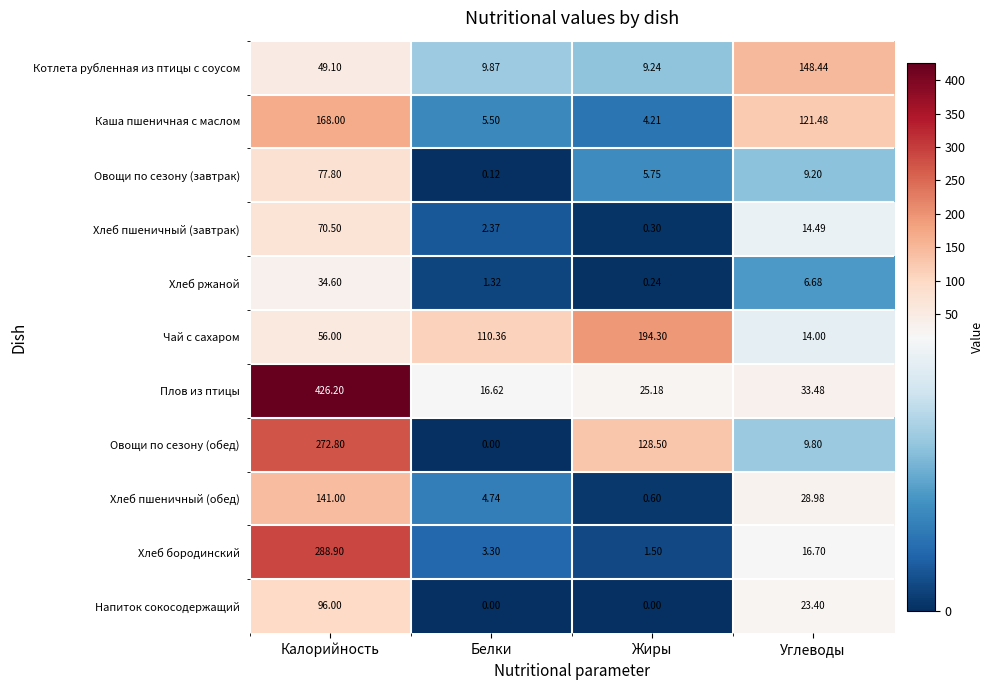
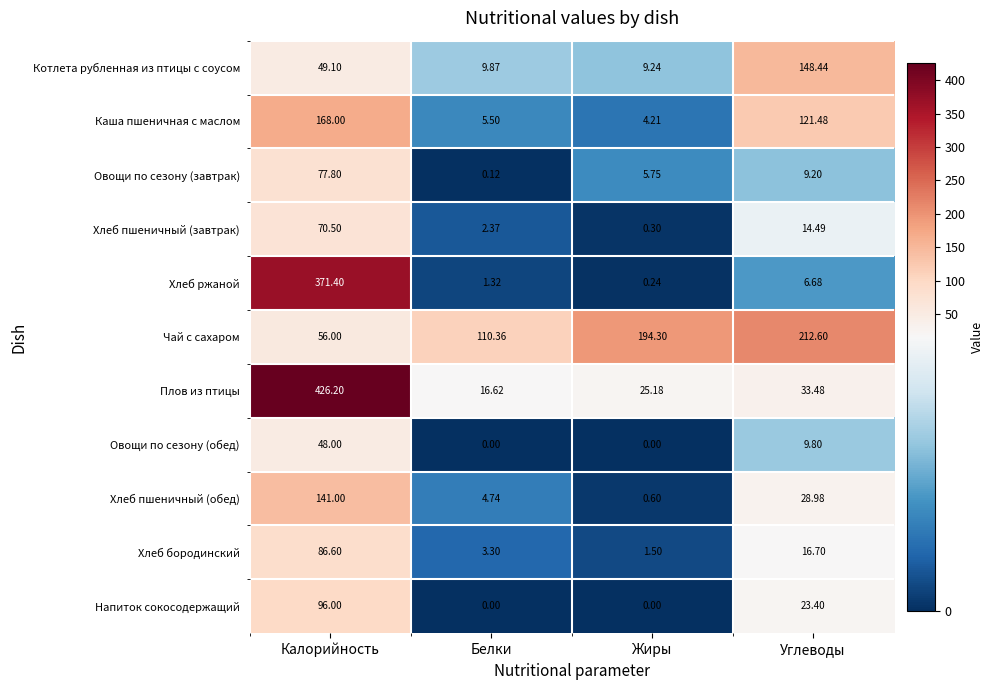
  {
    "Котлета рубленная из птицы с соусом": {
      "Калорийность": 49.10,
      "Белки": 9.87,
      "Жиры": 9.24,
      "Углеводы": 148.44
    },
    "Каша пшеничная с маслом": {
      "Калорийность": 168.00,
      "Белки": 5.50,
      "Жиры": 4.21,
      "Углеводы": 121.48
    },
    "Овощи по сезону (завтрак)": {
      "Калорийность": 77.80,
      "Белки": 0.12,
      "Жиры": 5.75,
      "Углеводы": 9.20
    },
    "Хлеб пшеничный (завтрак)": {
      "Калорийность": 70.50,
      "Белки": 2.37,
      "Жиры": 0.30,
      "Углеводы": 14.49
    },
    "Хлеб ржаной": {
-     "Калорийность": 34.60,
+     "Калорийность": 371.40,
      "Белки": 1.32,
      "Жиры": 0.24,
      "Углеводы": 6.68
    },
    "Чай с сахаром": {
      "Калорийность": 56.00,
      "Белки": 110.36,
      "Жиры": 194.30,
-     "Углеводы": 14.00
+     "Углеводы": 212.60
    },
    "Плов из птицы": {
      "Калорийность": 426.20,
      "Белки": 16.62,
      "Жиры": 25.18,
      "Углеводы": 33.48
    },
    "Овощи по сезону (обед)": {
-     "Калорийность": 272.80,
+     "Калорийность": 48.00,
      "Белки": 0.00,
-     "Жиры": 128.50,
+     "Жиры": 0.00,
      "Углеводы": 9.80
    },
    "Хлеб пшеничный (обед)": {
      "Калорийность": 141.00,
      "Белки": 4.74,
      "Жиры": 0.60,
      "Углеводы": 28.98
    },
    "Хлеб бородинский": {
-     "Калорийность": 288.90,
+     "Калорийность": 86.60,
      "Белки": 3.30,
      "Жиры": 1.50,
      "Углеводы": 16.70
    },
    "Напиток сокосодержащий": {
      "Калорийность": 96.00,
      "Белки": 0.00,
      "Жиры": 0.00,
      "Углеводы": 23.40
    }
  }
